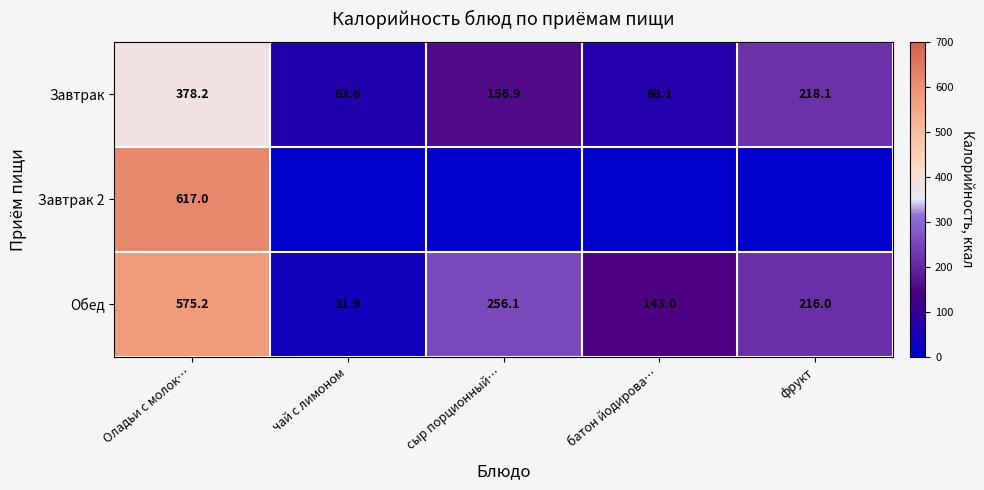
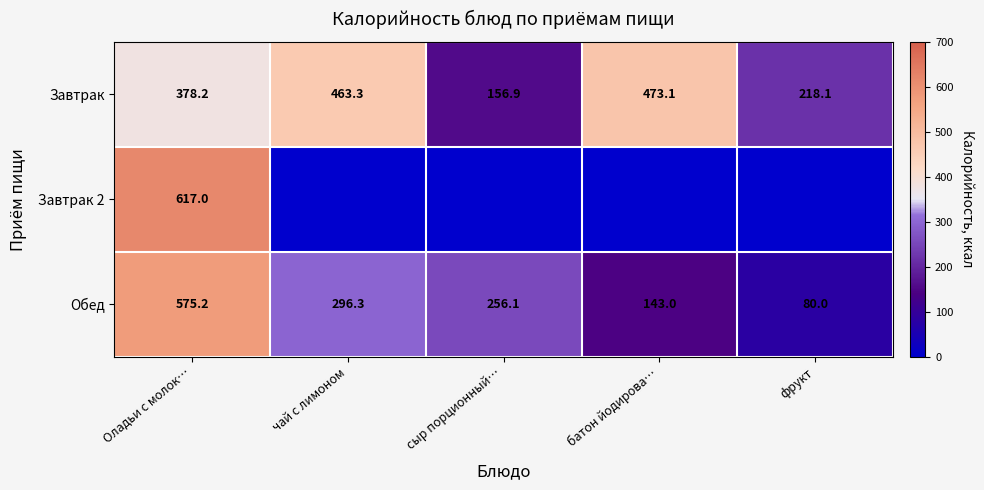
  {
    "Завтрак": {
      "Оладьи с молок…": 378.2,
-     "чай с лимоном": 63.6,
+     "чай с лимоном": 463.3,
      "сыр порционный…": 156.9,
-     "батон йодирова…": 68.1,
+     "батон йодирова…": 473.1,
      "фрукт": 218.1
    },
    "Завтрак 2": {
      "Оладьи с молок…": 617.0
    },
    "Обед": {
      "Оладьи с молок…": 575.2,
-     "чай с лимоном": 31.9,
+     "чай с лимоном": 296.3,
      "сыр порционный…": 256.1,
      "батон йодирова…": 143.0,
-     "фрукт": 216.0
+     "фрукт": 80.0
    }
  }
